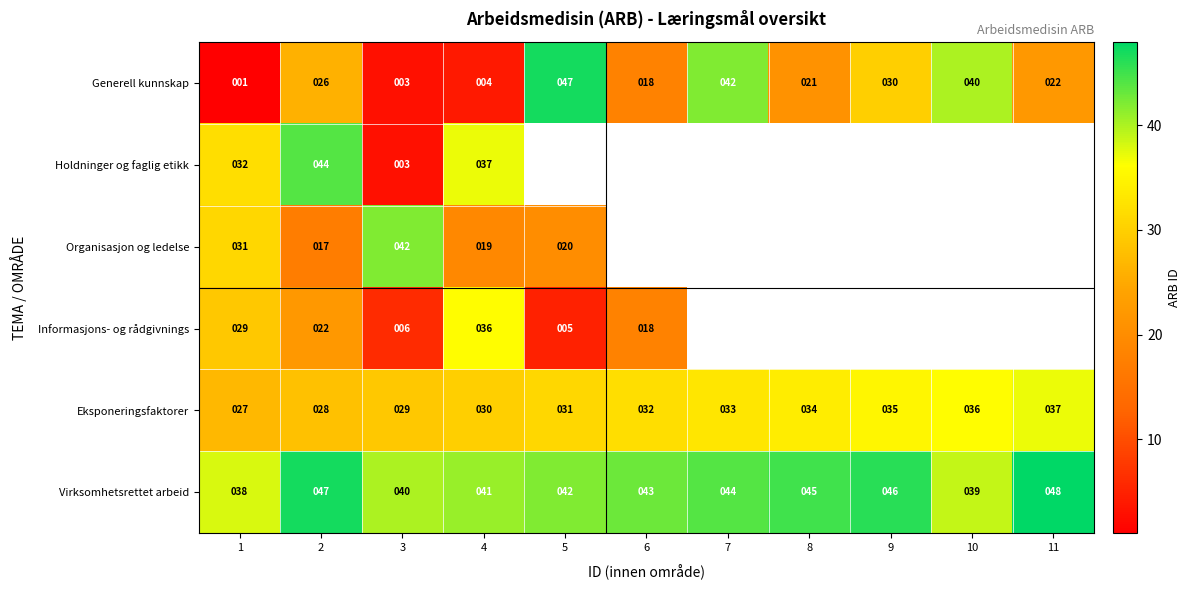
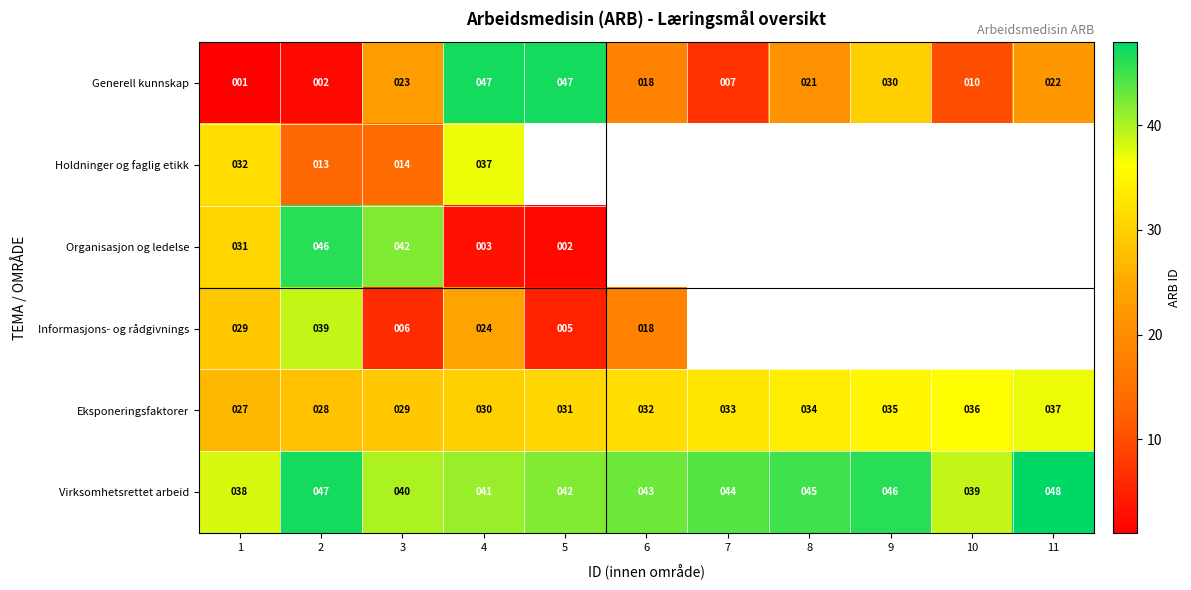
  {
    "Generell kunnskap": {
      "1": "001",
-     "2": "026",
-     "3": "003",
-     "4": "004",
+     "2": "002",
+     "3": "023",
+     "4": "047",
      "5": "047",
      "6": "018",
-     "7": "042",
+     "7": "007",
      "8": "021",
      "9": "030",
-     "10": "040",
+     "10": "010",
      "11": "022"
    },
    "Holdninger og faglig etikk": {
      "1": "032",
-     "2": "044",
-     "3": "003",
+     "2": "013",
+     "3": "014",
      "4": "037"
    },
    "Organisasjon og ledelse": {
      "1": "031",
-     "2": "017",
+     "2": "046",
      "3": "042",
-     "4": "019",
-     "5": "020"
+     "4": "003",
+     "5": "002"
    },
    "Informasjons- og rådgivnings": {
      "1": "029",
-     "2": "022",
+     "2": "039",
      "3": "006",
-     "4": "036",
+     "4": "024",
      "5": "005",
      "6": "018"
    },
    "Eksponeringsfaktorer": {
      "1": "027",
      "2": "028",
      "3": "029",
      "4": "030",
      "5": "031",
      "6": "032",
      "7": "033",
      "8": "034",
      "9": "035",
      "10": "036",
      "11": "037"
    },
    "Virksomhetsrettet arbeid": {
      "1": "038",
      "2": "047",
      "3": "040",
      "4": "041",
      "5": "042",
      "6": "043",
      "7": "044",
      "8": "045",
      "9": "046",
      "10": "039",
      "11": "048"
    }
  }
